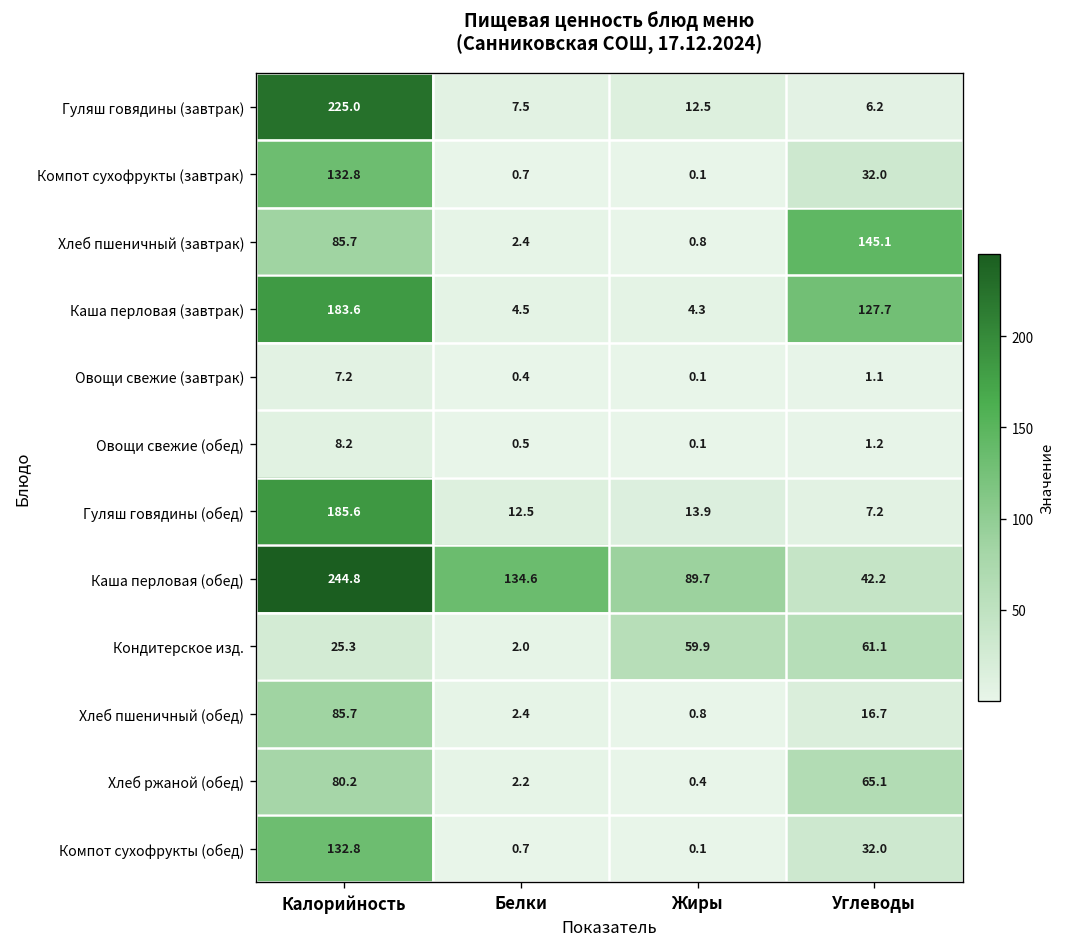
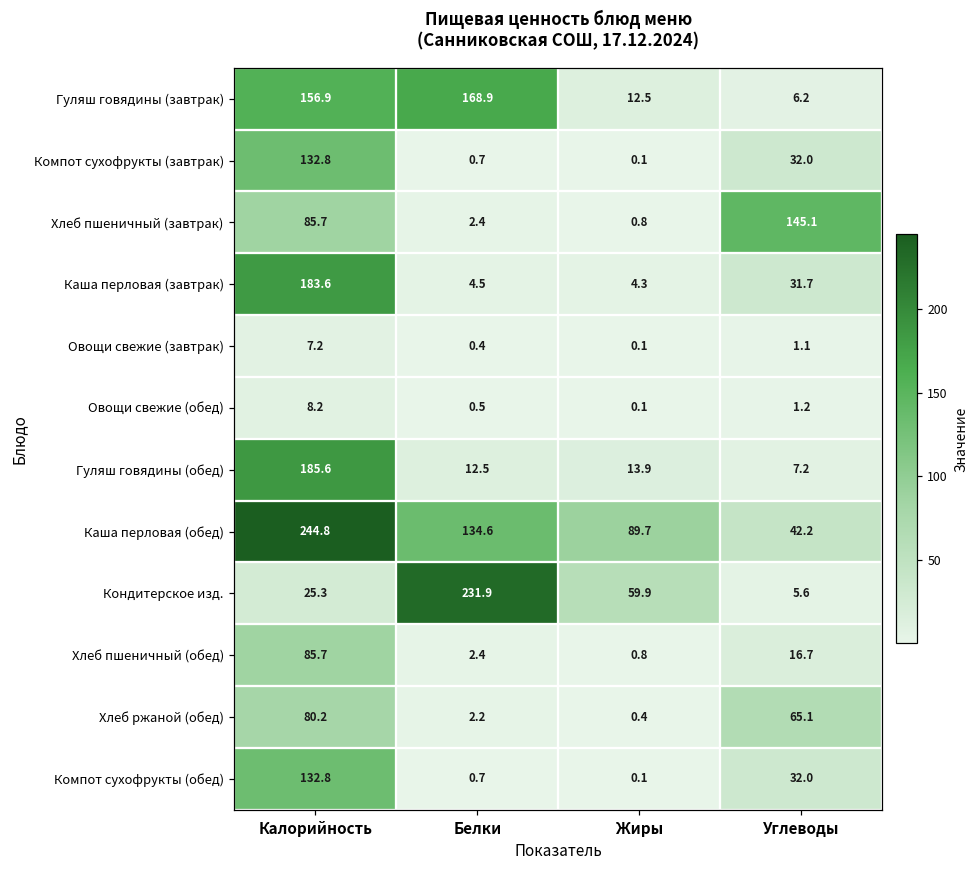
  {
    "Гуляш говядины (завтрак)": {
-     "Калорийность": 225.0,
-     "Белки": 7.5,
+     "Калорийность": 156.9,
+     "Белки": 168.9,
      "Жиры": 12.5,
      "Углеводы": 6.2
    },
    "Компот сухофрукты (завтрак)": {
      "Калорийность": 132.8,
      "Белки": 0.7,
      "Жиры": 0.1,
      "Углеводы": 32.0
    },
    "Хлеб пшеничный (завтрак)": {
      "Калорийность": 85.7,
      "Белки": 2.4,
      "Жиры": 0.8,
      "Углеводы": 145.1
    },
    "Каша перловая (завтрак)": {
      "Калорийность": 183.6,
      "Белки": 4.5,
      "Жиры": 4.3,
-     "Углеводы": 127.7
+     "Углеводы": 31.7
    },
    "Овощи свежие (завтрак)": {
      "Калорийность": 7.2,
      "Белки": 0.4,
      "Жиры": 0.1,
      "Углеводы": 1.1
    },
    "Овощи свежие (обед)": {
      "Калорийность": 8.2,
      "Белки": 0.5,
      "Жиры": 0.1,
      "Углеводы": 1.2
    },
    "Гуляш говядины (обед)": {
      "Калорийность": 185.6,
      "Белки": 12.5,
      "Жиры": 13.9,
      "Углеводы": 7.2
    },
    "Каша перловая (обед)": {
      "Калорийность": 244.8,
      "Белки": 134.6,
      "Жиры": 89.7,
      "Углеводы": 42.2
    },
    "Кондитерское изд.": {
      "Калорийность": 25.3,
-     "Белки": 2.0,
+     "Белки": 231.9,
      "Жиры": 59.9,
-     "Углеводы": 61.1
+     "Углеводы": 5.6
    },
    "Хлеб пшеничный (обед)": {
      "Калорийность": 85.7,
      "Белки": 2.4,
      "Жиры": 0.8,
      "Углеводы": 16.7
    },
    "Хлеб ржаной (обед)": {
      "Калорийность": 80.2,
      "Белки": 2.2,
      "Жиры": 0.4,
      "Углеводы": 65.1
    },
    "Компот сухофрукты (обед)": {
      "Калорийность": 132.8,
      "Белки": 0.7,
      "Жиры": 0.1,
      "Углеводы": 32.0
    }
  }
